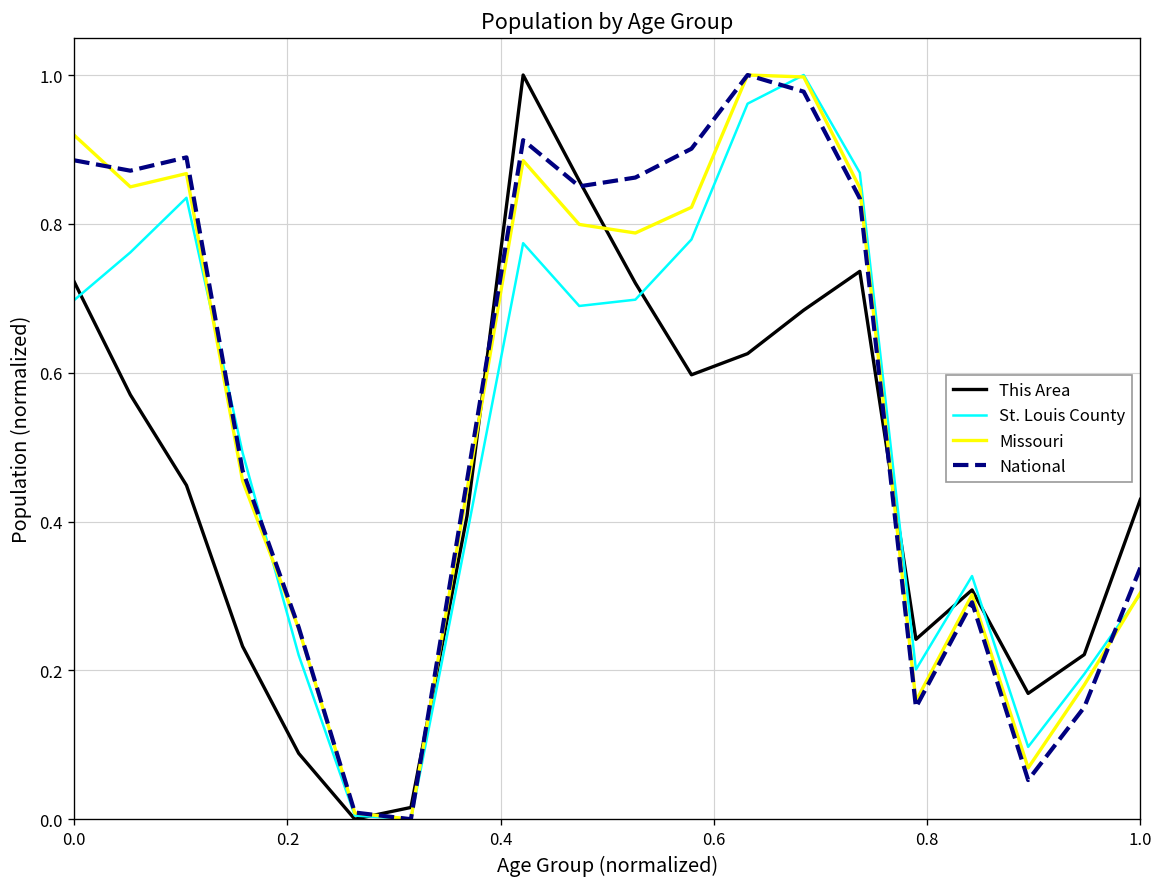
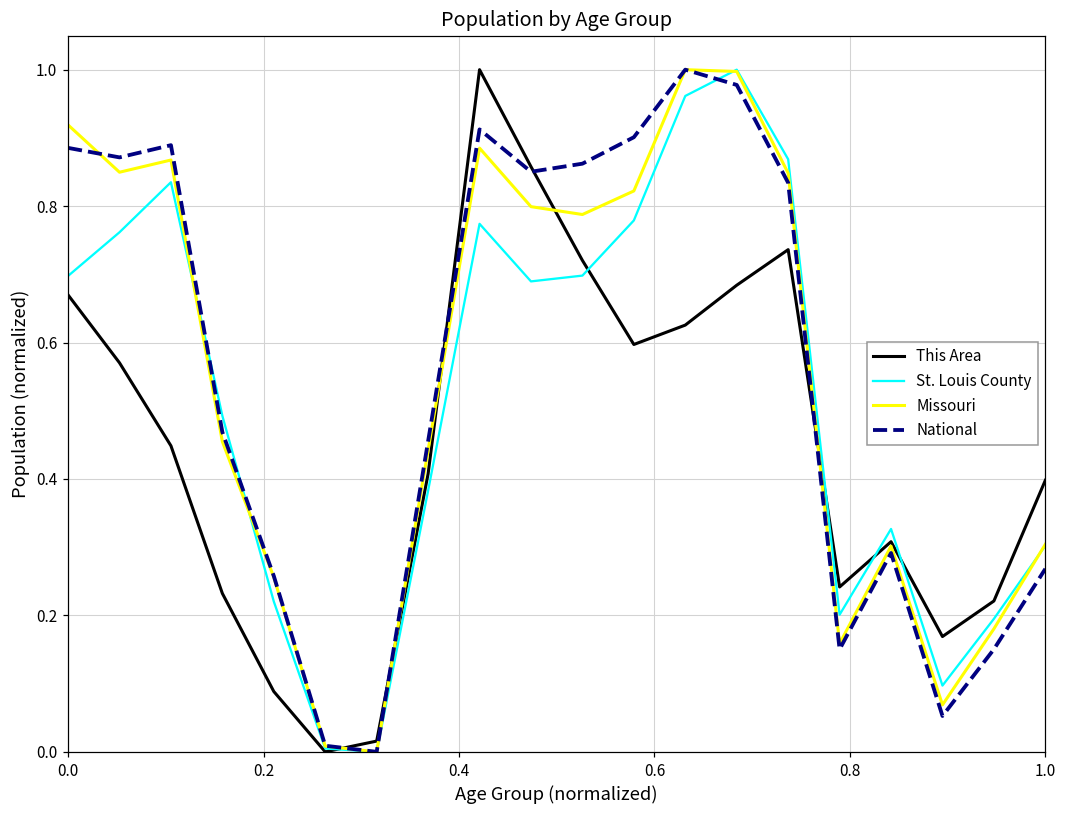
  {
    "This Area": {
-     "0.0": 0.72,
-     "1.0": 0.43
+     "0.0": 0.67,
+     "1.0": 0.40
    },
    "St. Louis County": {
      "0.0": 0.70
    },
    "Missouri": {
      "0.0": 0.92
    },
    "National": {
      "0.0": 0.89,
-     "1.0": 0.34
+     "1.0": 0.27
    }
  }
